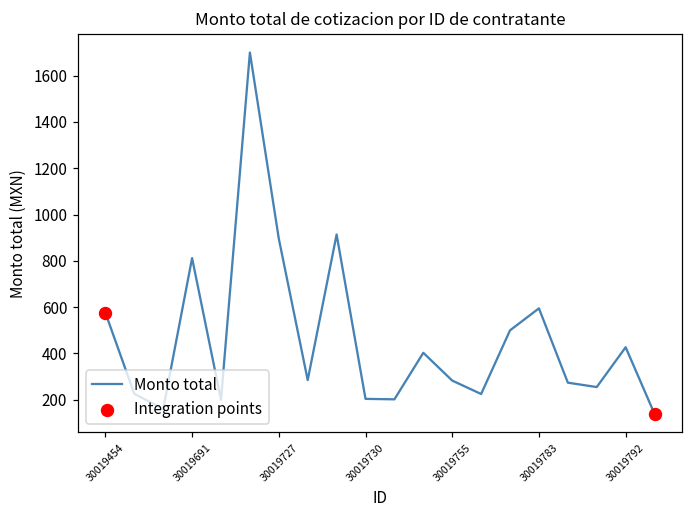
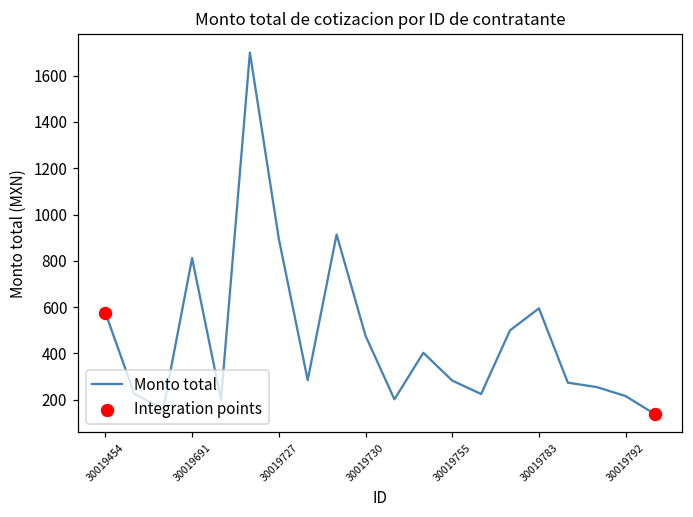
  {
    "Monto total": {
      "30019691": 810,
      "30019727": 900,
-     "30019730": 200,
+     "30019730": 480,
      "30019755": 280,
      "30019783": 600,
-     "30019792": 430
+     "30019792": 220
    }
  }
